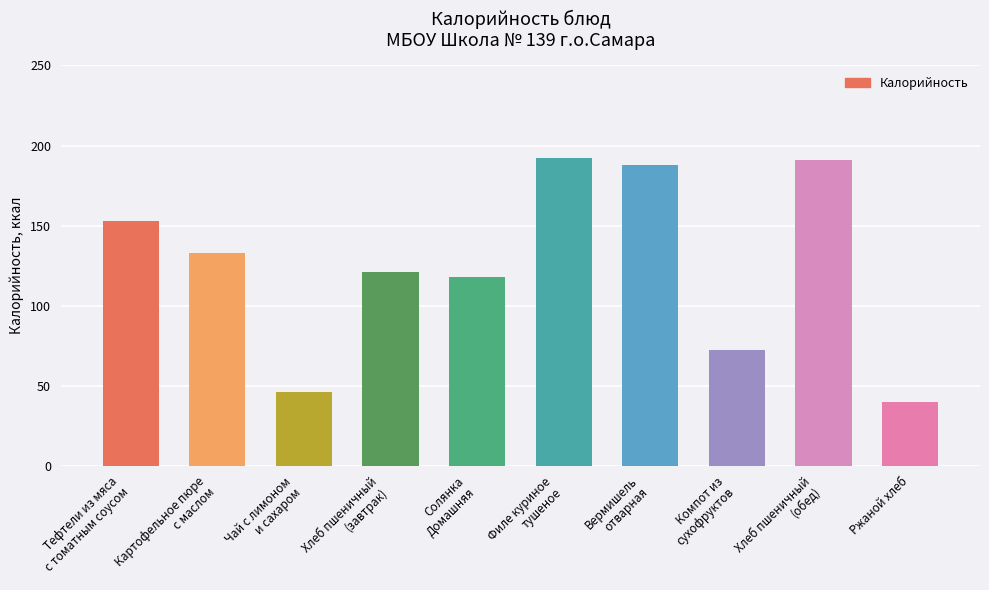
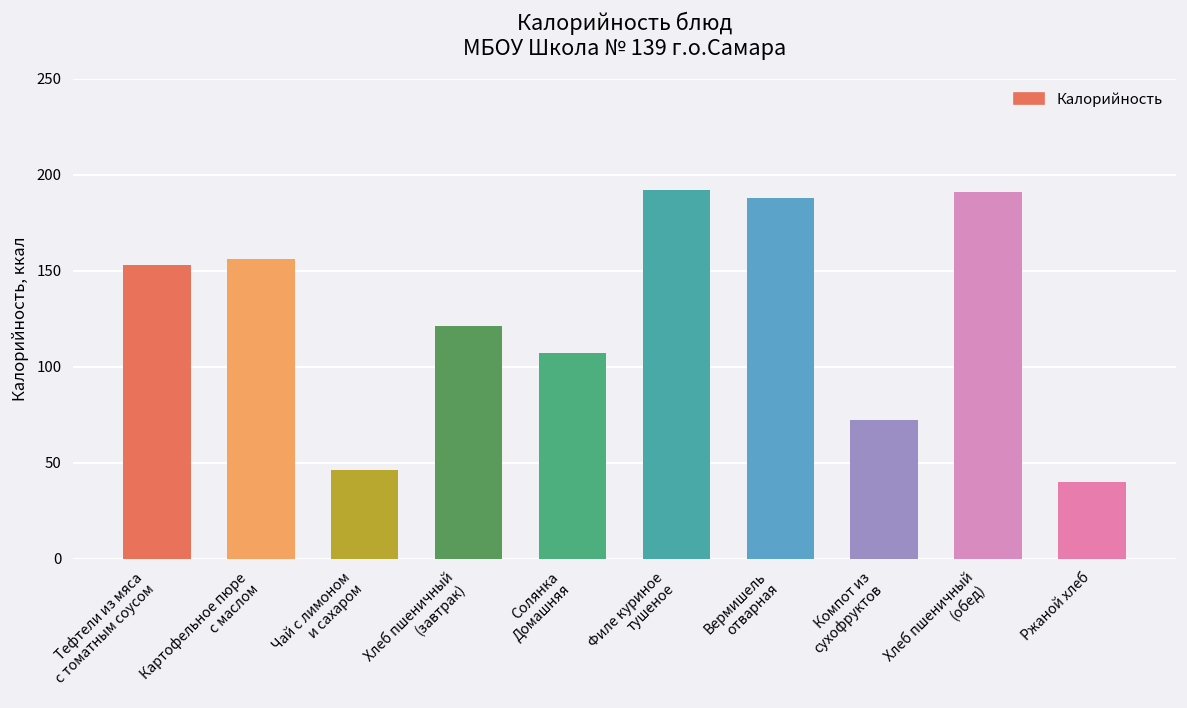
  {
    "Тефтели из мяса с томатным соусом": 153,
-   "Картофельное пюре с маслом": 133,
+   "Картофельное пюре с маслом": 156,
    "Чай с лимоном и сахаром": 46,
    "Хлеб пшеничный (завтрак)": 121,
-   "Солянка Домашняя": 118,
+   "Солянка Домашняя": 107,
    "Филе куриное тушеное": 192,
    "Вермишель отварная": 188,
    "Компот из сухофруктов": 72,
    "Хлеб пшеничный (обед)": 191,
    "Ржаной хлеб": 40
  }
